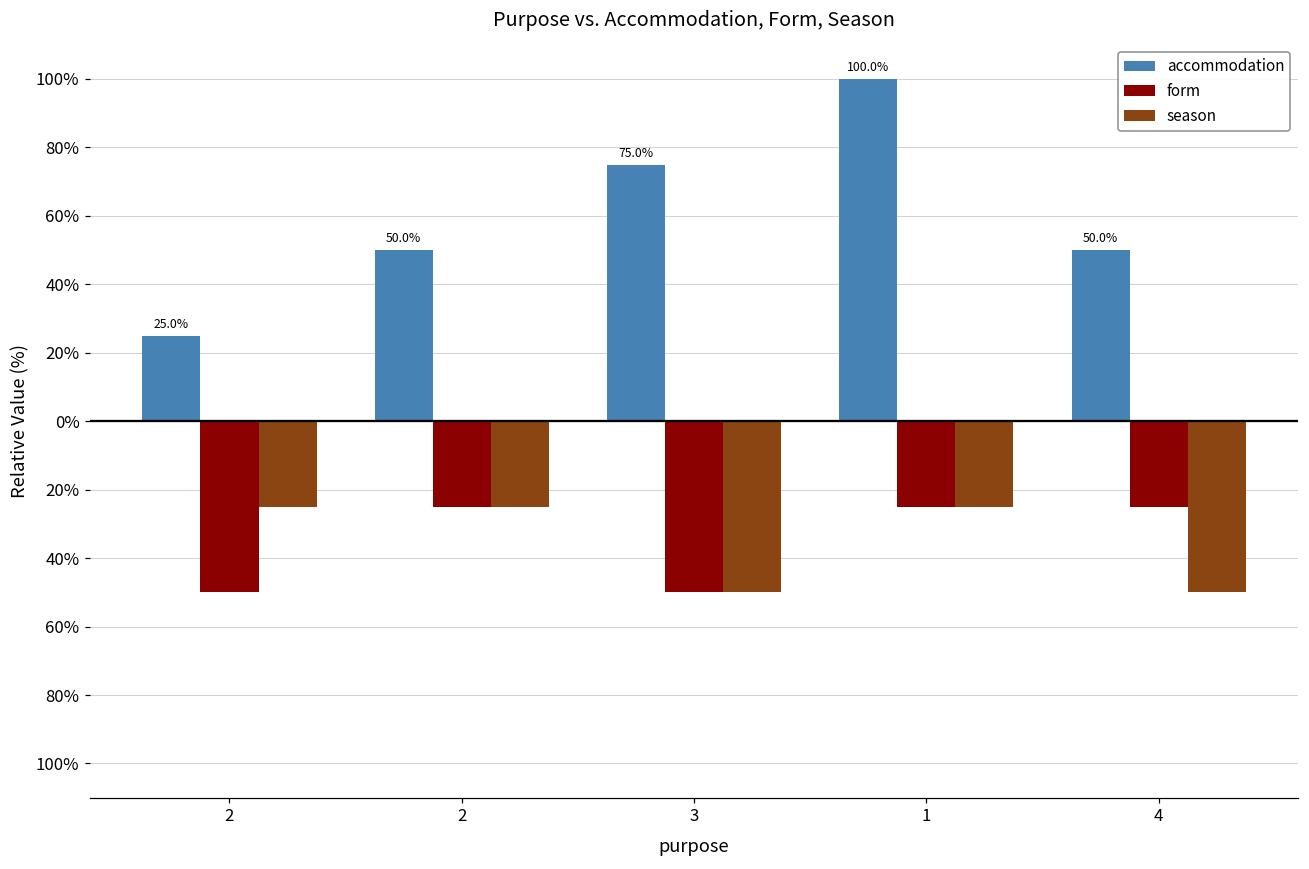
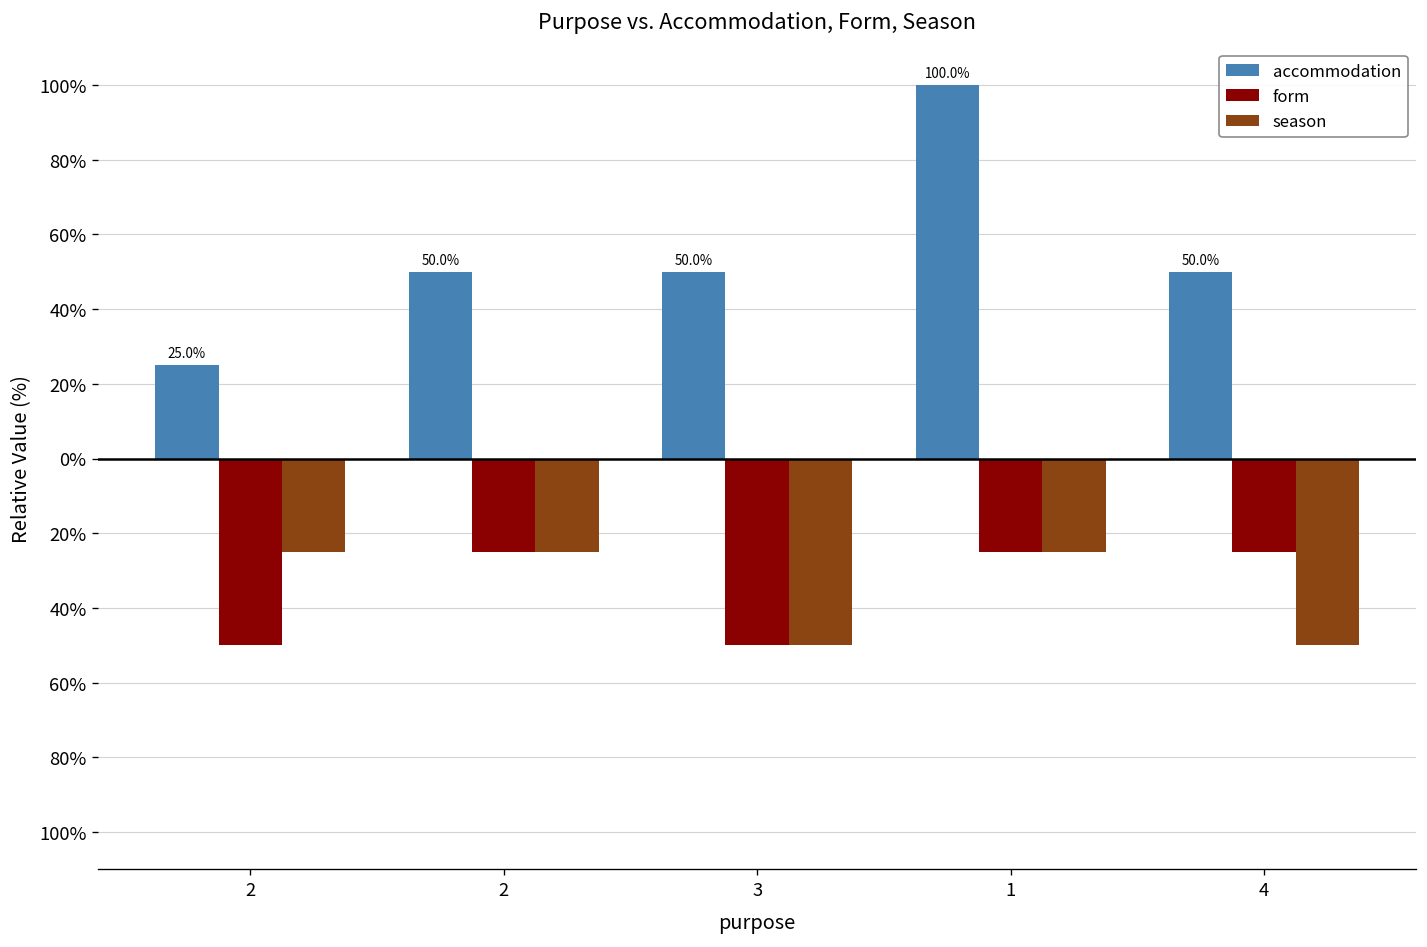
  {
    "accommodation": {
-     "3": "75.0%",
+     "3": "50.0%",
      "1": "100.0%",
      "4": "50.0%"
    }
  }
